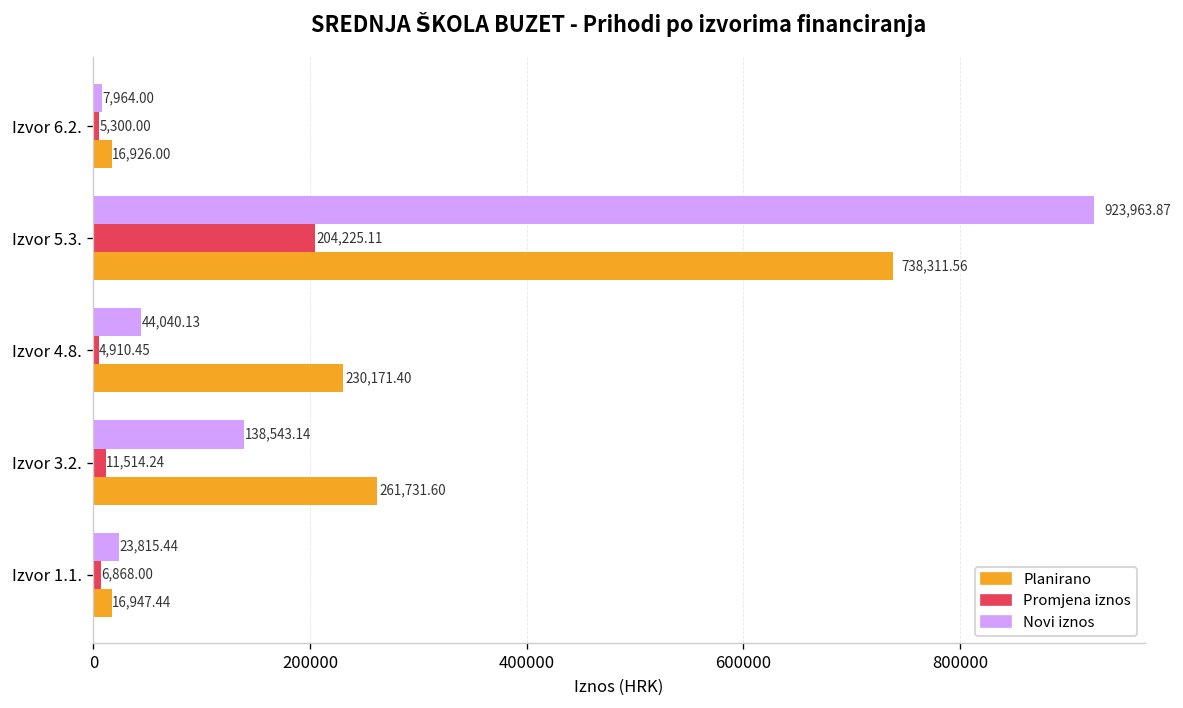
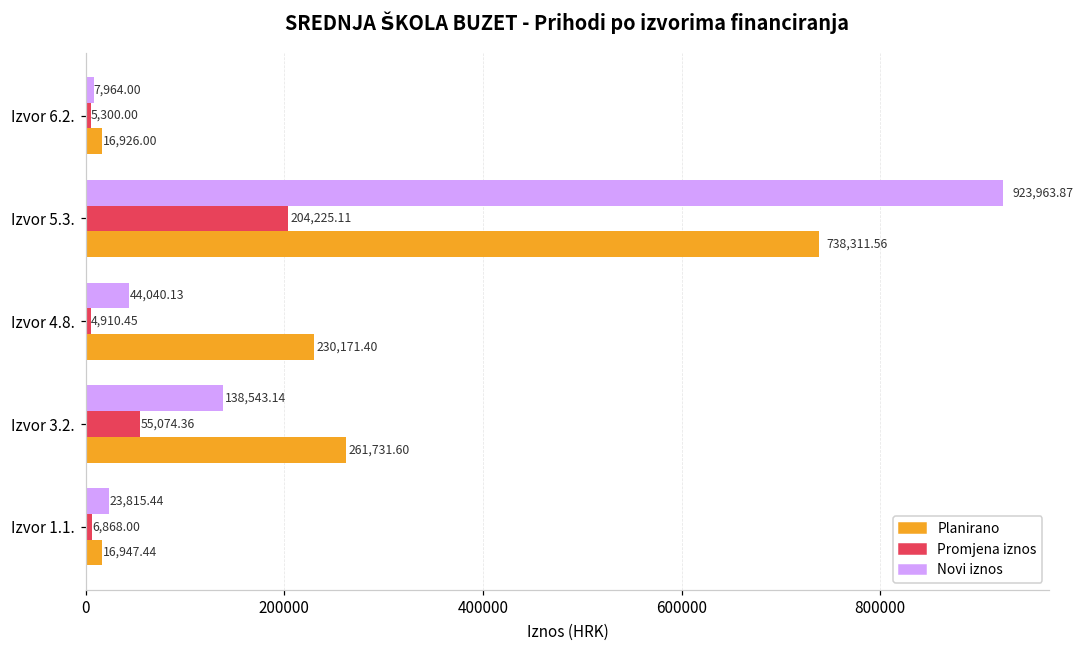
  {
    "Planirano": {
      "Izvor 6.2.": "16,926.00",
      "Izvor 5.3.": "738,311.56",
      "Izvor 4.8.": "230,171.40",
      "Izvor 3.2.": "261,731.60",
      "Izvor 1.1.": "16,947.44"
    },
    "Promjena iznos": {
      "Izvor 6.2.": "5,300.00",
      "Izvor 5.3.": "204,225.11",
      "Izvor 4.8.": "4,910.45",
-     "Izvor 3.2.": "11,514.24",
+     "Izvor 3.2.": "55,074.36",
      "Izvor 1.1.": "6,868.00"
    },
    "Novi iznos": {
      "Izvor 6.2.": "7,964.00",
      "Izvor 5.3.": "923,963.87",
      "Izvor 4.8.": "44,040.13",
      "Izvor 3.2.": "138,543.14",
      "Izvor 1.1.": "23,815.44"
    }
  }
